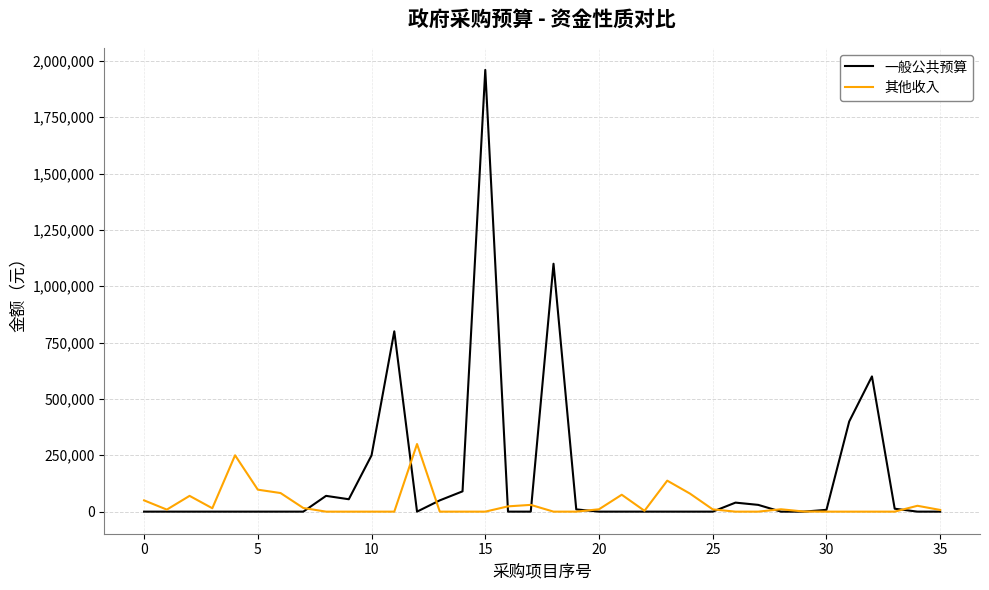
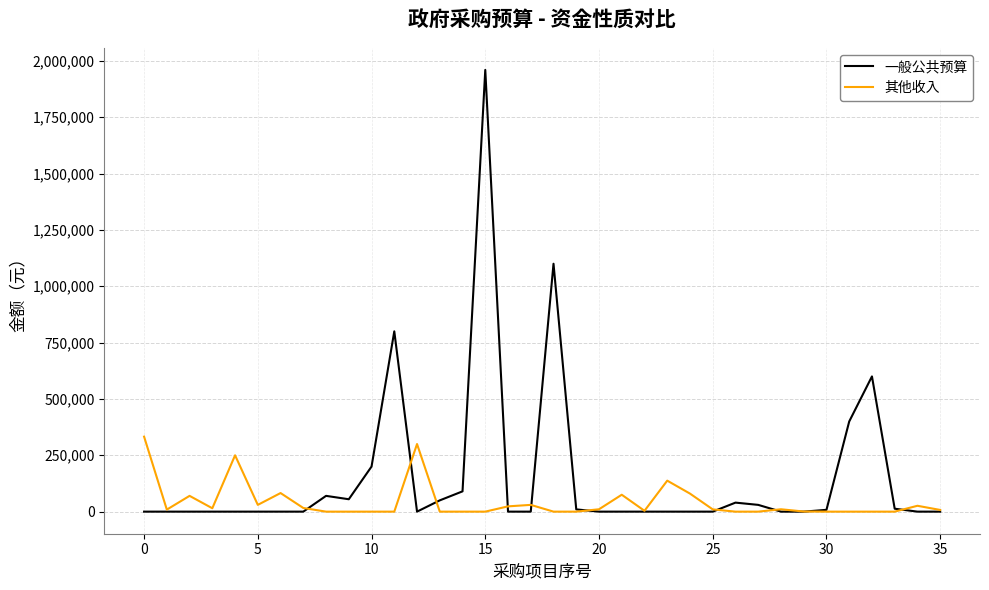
  {
    "一般公共预算": {
      "0": "0",
      "5": "0",
-     "10": "250,000",
+     "10": "200,000",
      "15": "1,960,000"
    },
    "其他收入": {
-     "0": "50,000",
-     "5": "100,000",
+     "0": "330,000",
+     "5": "30,000",
      "10": "0",
      "15": "0"
    }
  }
